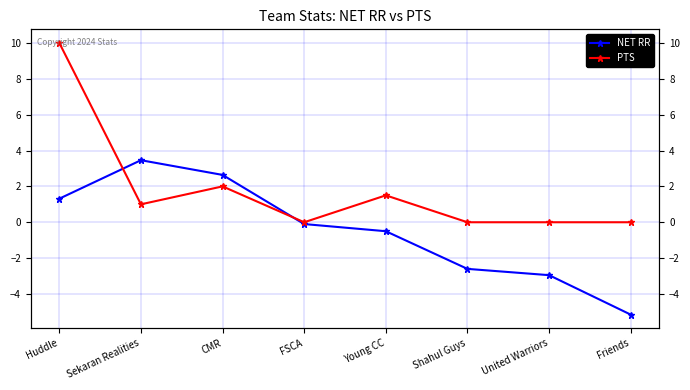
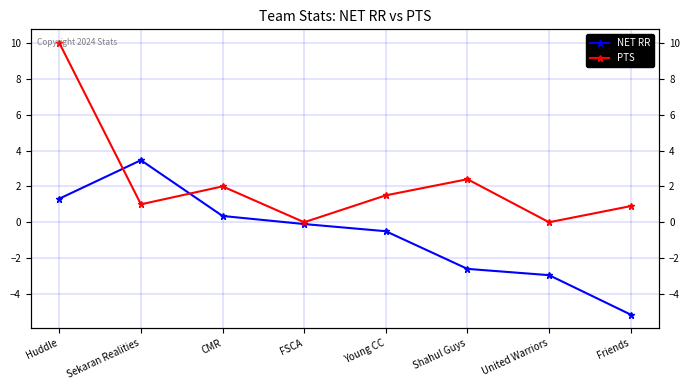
  {
    "NET RR": {
      "Huddle": 1.3,
      "Sekaran Realities": 3.5,
-     "CMR": 2.6,
+     "CMR": 0.4,
      "Young CC": -0.5,
      "Shahul Guys": -2.6,
      "United Warriors": -3.0,
      "Friends": -5.2
    },
    "PTS": {
      "Sekaran Realities": 1.0,
      "CMR": 2.0,
      "Young CC": 1.5,
-     "Shahul Guys": 0.0,
+     "Shahul Guys": 2.4,
      "United Warriors": 0.0,
-     "Friends": 0.0
+     "Friends": 0.9
    }
  }
